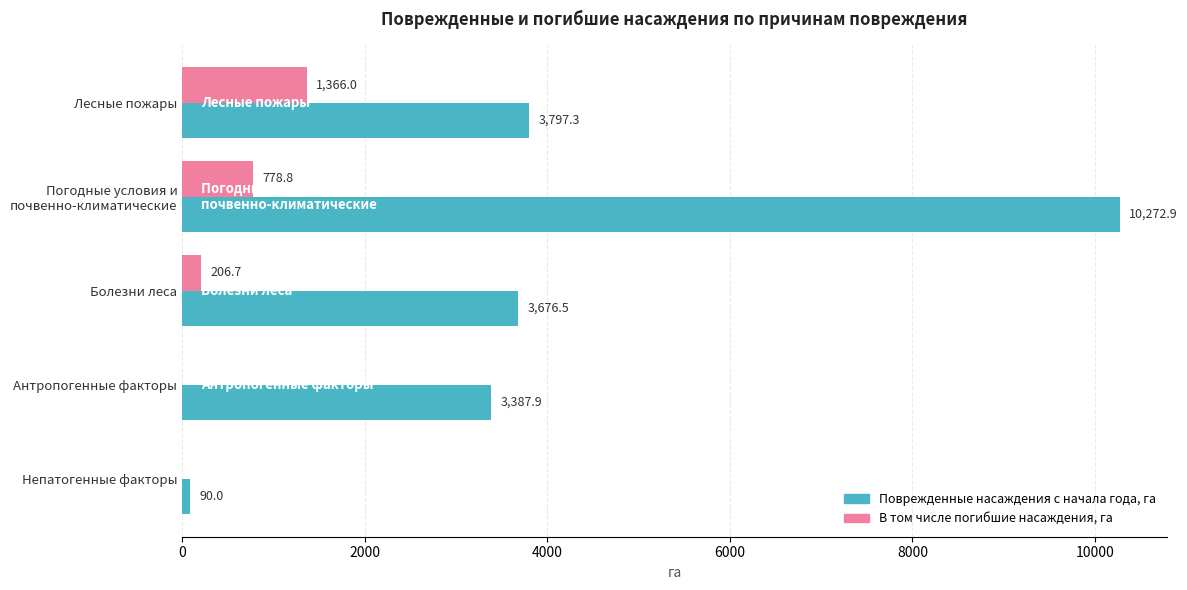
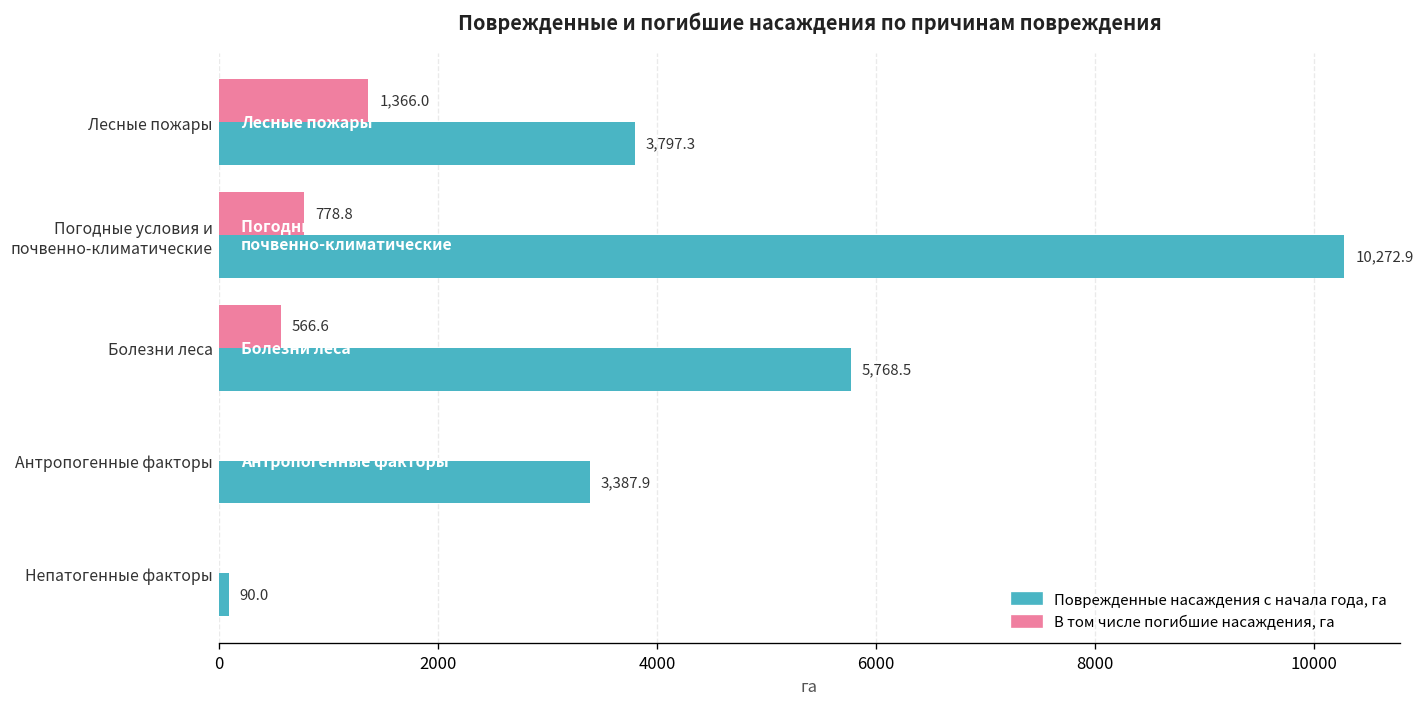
  {
    "Поврежденные насаждения с начала года, га": {
      "Лесные пожары": "3,797.3",
      "Погодные условия и почвенно-климатические": "10,272.9",
-     "Болезни леса": "3,676.5",
+     "Болезни леса": "5,768.5",
      "Антропогенные факторы": "3,387.9",
      "Непатогенные факторы": "90.0"
    },
    "В том числе погибшие насаждения, га": {
      "Лесные пожары": "1,366.0",
-     "Болезни леса": "206.7"
+     "Болезни леса": "566.6"
    }
  }
